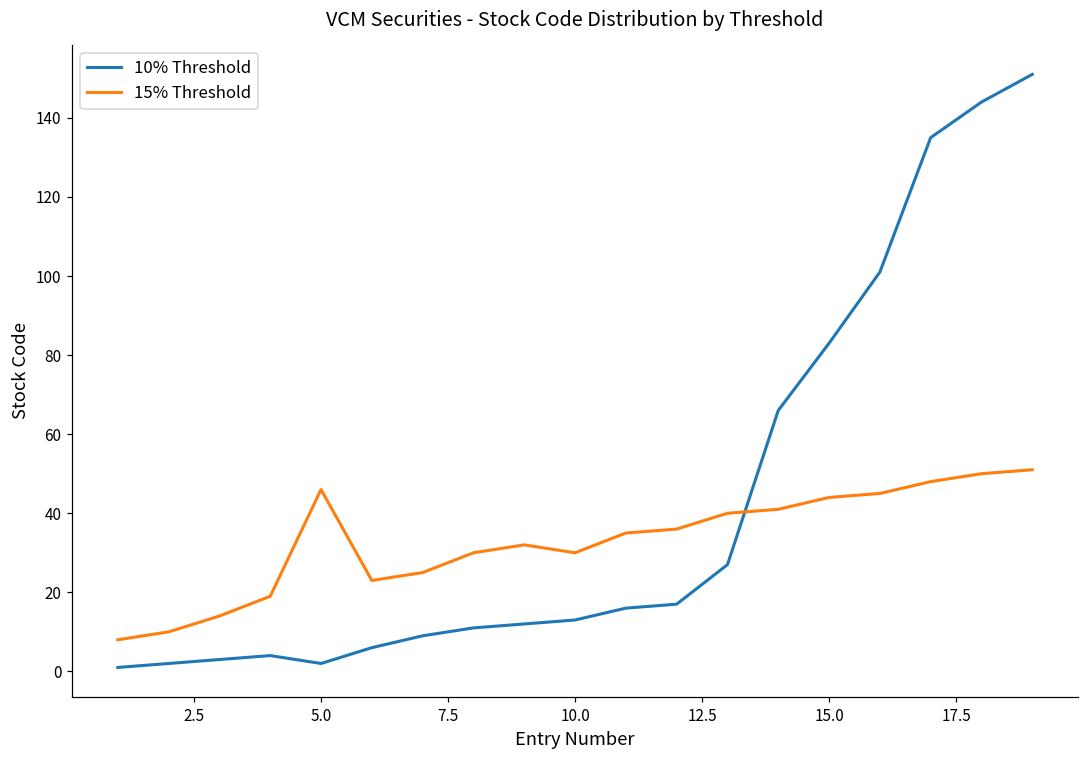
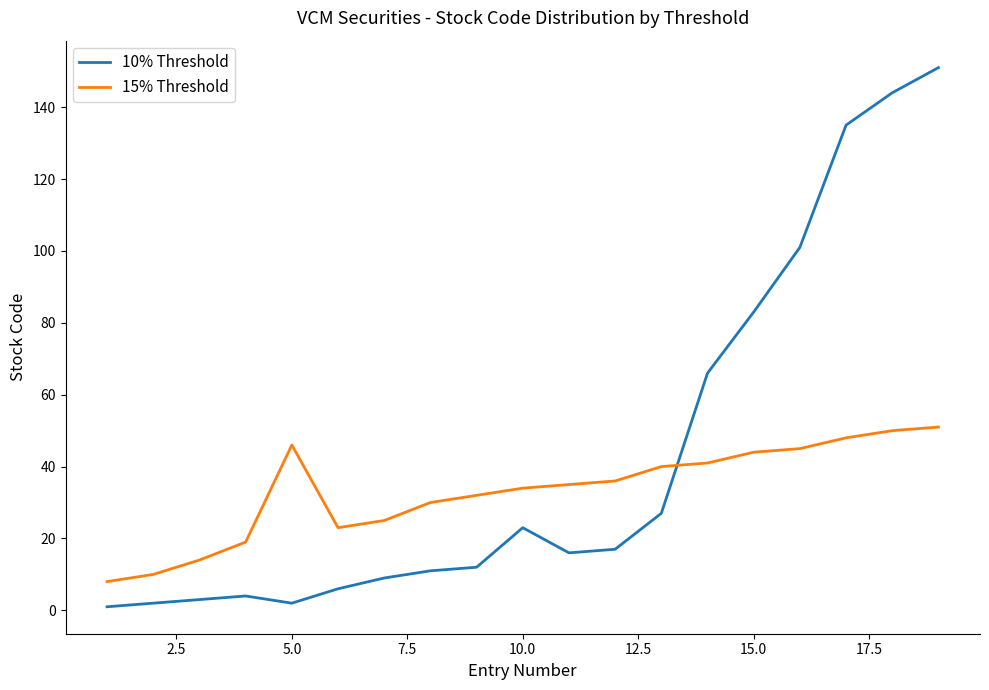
  {
    "10% Threshold": {
      "5.0": 2,
-     "10.0": 13,
+     "10.0": 23,
      "15.0": 83
    },
    "15% Threshold": {
      "5.0": 46,
-     "10.0": 30,
+     "10.0": 34,
      "15.0": 44
    }
  }
